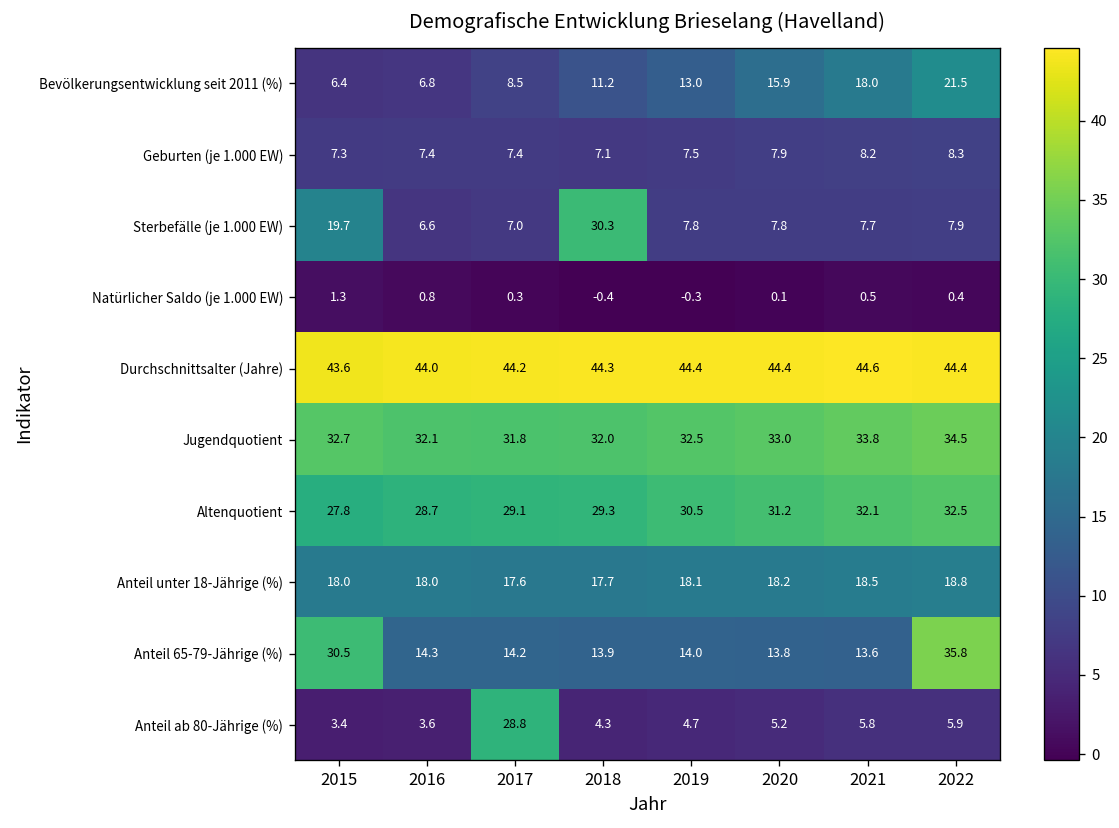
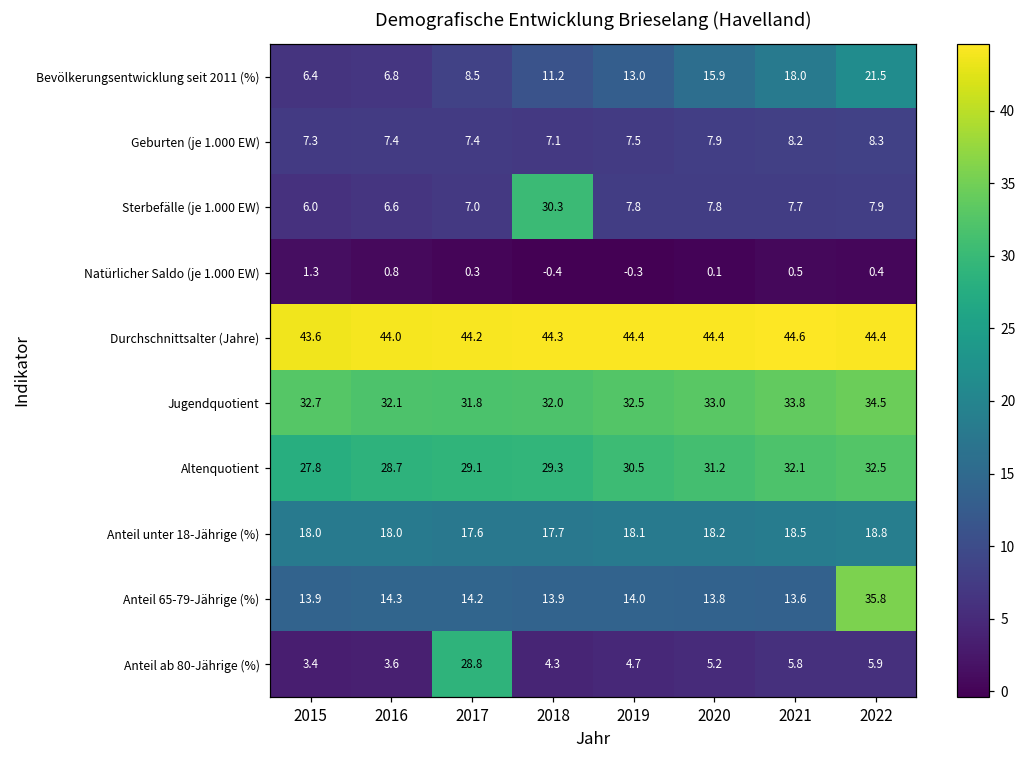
  {
    "Bevölkerungsentwicklung seit 2011 (%)": {
      "2015": 6.4,
      "2016": 6.8,
      "2017": 8.5,
      "2018": 11.2,
      "2019": 13.0,
      "2020": 15.9,
      "2021": 18.0,
      "2022": 21.5
    },
    "Geburten (je 1.000 EW)": {
      "2015": 7.3,
      "2016": 7.4,
      "2017": 7.4,
      "2018": 7.1,
      "2019": 7.5,
      "2020": 7.9,
      "2021": 8.2,
      "2022": 8.3
    },
    "Sterbefälle (je 1.000 EW)": {
-     "2015": 19.7,
+     "2015": 6.0,
      "2016": 6.6,
      "2017": 7.0,
      "2018": 30.3,
      "2019": 7.8,
      "2020": 7.8,
      "2021": 7.7,
      "2022": 7.9
    },
    "Natürlicher Saldo (je 1.000 EW)": {
      "2015": 1.3,
      "2016": 0.8,
      "2017": 0.3,
      "2018": -0.4,
      "2019": -0.3,
      "2020": 0.1,
      "2021": 0.5,
      "2022": 0.4
    },
    "Durchschnittsalter (Jahre)": {
      "2015": 43.6,
      "2016": 44.0,
      "2017": 44.2,
      "2018": 44.3,
      "2019": 44.4,
      "2020": 44.4,
      "2021": 44.6,
      "2022": 44.4
    },
    "Jugendquotient": {
      "2015": 32.7,
      "2016": 32.1,
      "2017": 31.8,
      "2018": 32.0,
      "2019": 32.5,
      "2020": 33.0,
      "2021": 33.8,
      "2022": 34.5
    },
    "Altenquotient": {
      "2015": 27.8,
      "2016": 28.7,
      "2017": 29.1,
      "2018": 29.3,
      "2019": 30.5,
      "2020": 31.2,
      "2021": 32.1,
      "2022": 32.5
    },
    "Anteil unter 18-Jährige (%)": {
      "2015": 18.0,
      "2016": 18.0,
      "2017": 17.6,
      "2018": 17.7,
      "2019": 18.1,
      "2020": 18.2,
      "2021": 18.5,
      "2022": 18.8
    },
    "Anteil 65-79-Jährige (%)": {
-     "2015": 30.5,
+     "2015": 13.9,
      "2016": 14.3,
      "2017": 14.2,
      "2018": 13.9,
      "2019": 14.0,
      "2020": 13.8,
      "2021": 13.6,
      "2022": 35.8
    },
    "Anteil ab 80-Jährige (%)": {
      "2015": 3.4,
      "2016": 3.6,
      "2017": 28.8,
      "2018": 4.3,
      "2019": 4.7,
      "2020": 5.2,
      "2021": 5.8,
      "2022": 5.9
    }
  }
